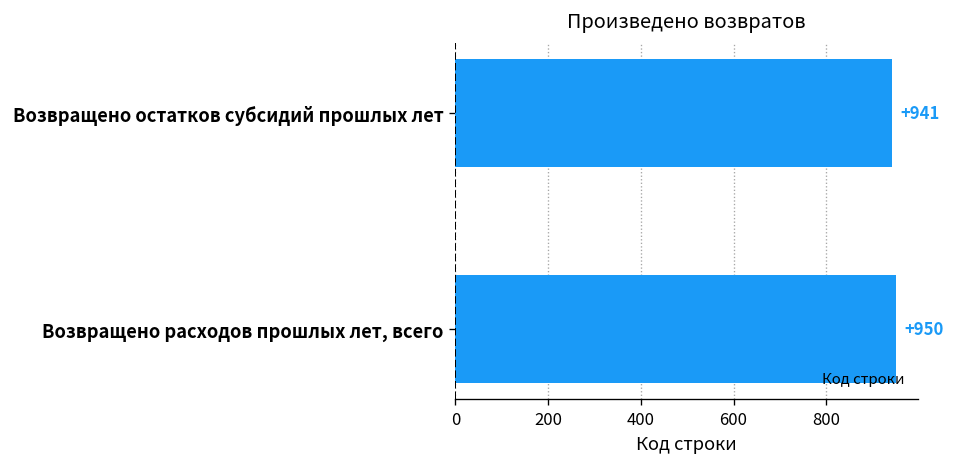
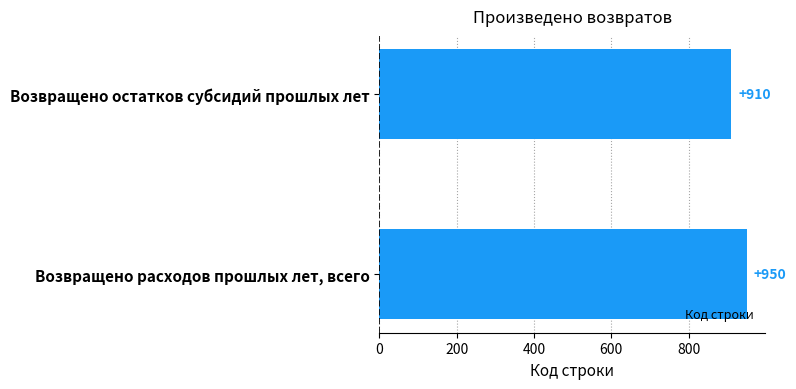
  {
-   "Возвращено остатков субсидий прошлых лет": "+941",
+   "Возвращено остатков субсидий прошлых лет": "+910",
    "Возвращено расходов прошлых лет, всего": "+950"
  }
